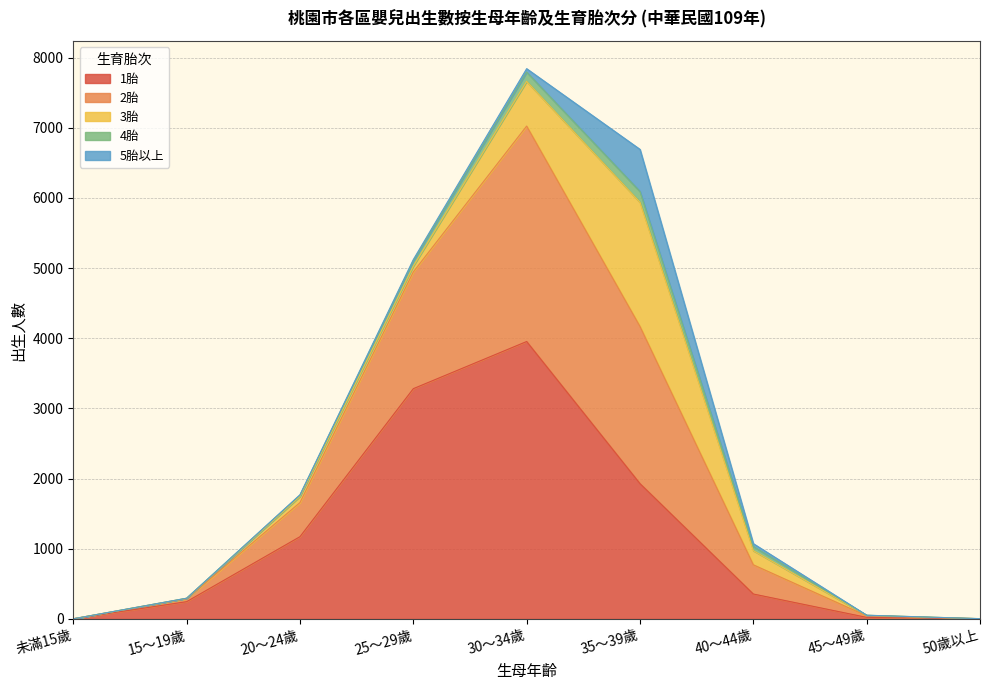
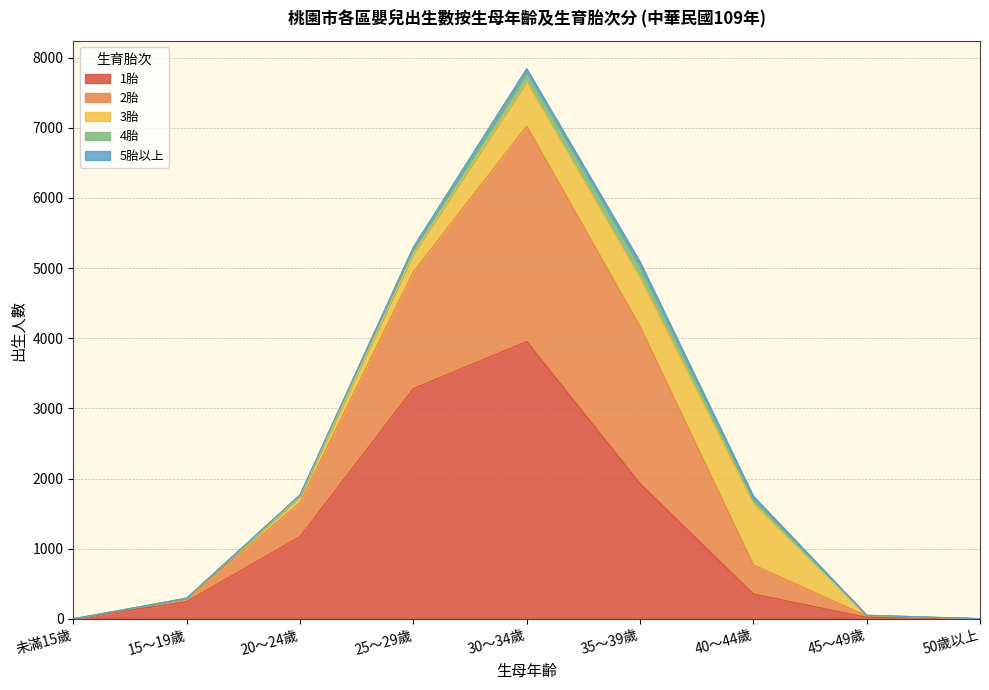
  {
    "3胎": {
-     "25～29歲": 100,
+     "25～29歲": 300,
      "30～34歲": 600,
-     "35～39歲": 1800,
-     "40～44歲": 200
+     "35～39歲": 700,
+     "40～44歲": 900
    },
    "4胎": {
      "30～34歲": 100,
      "35～39歲": 200,
      "40～44歲": 100
    },
    "5胎以上": {
      "30～34歲": 0,
-     "35～39歲": 600,
+     "35～39歲": 100,
      "40～44歲": 0
    }
  }
